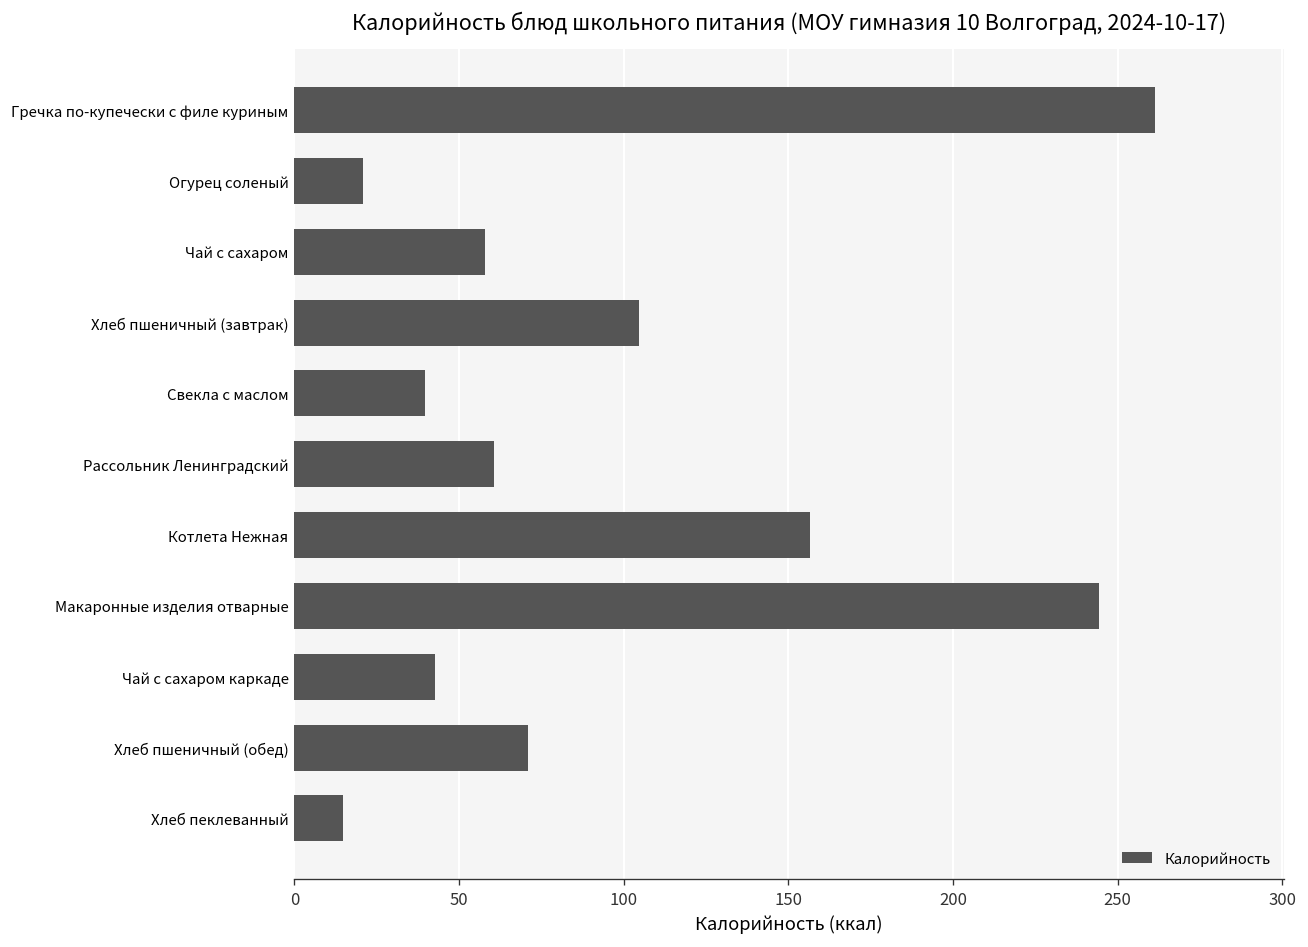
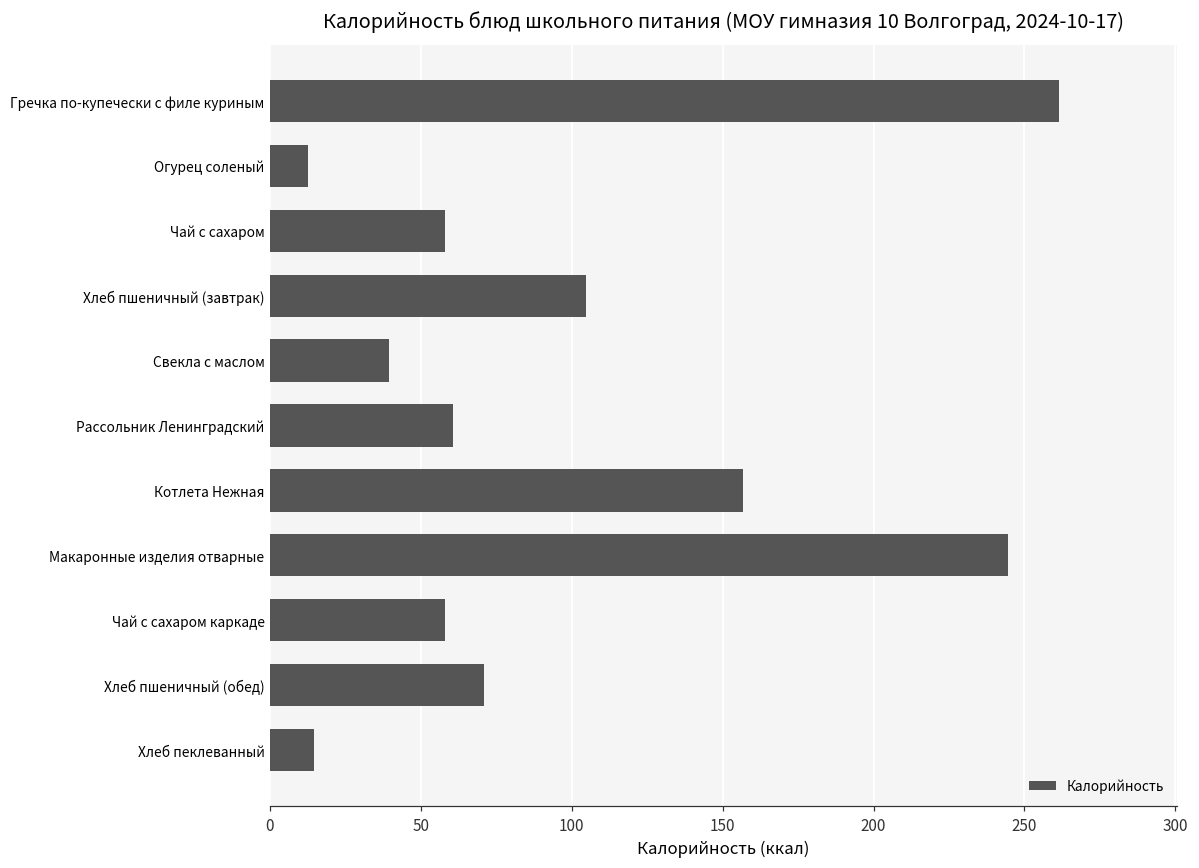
  {
    "Гречка по-купечески с филе куриным": 261,
-   "Огурец соленый": 21,
+   "Огурец соленый": 13,
    "Чай с сахаром": 58,
    "Хлеб пшеничный (завтрак)": 105,
    "Свекла с маслом": 40,
    "Рассольник Ленинградский": 61,
    "Котлета Нежная": 157,
    "Макаронные изделия отварные": 245,
-   "Чай с сахаром каркаде": 43,
+   "Чай с сахаром каркаде": 58,
    "Хлеб пшеничный (обед)": 71,
    "Хлеб пеклеванный": 15
  }
